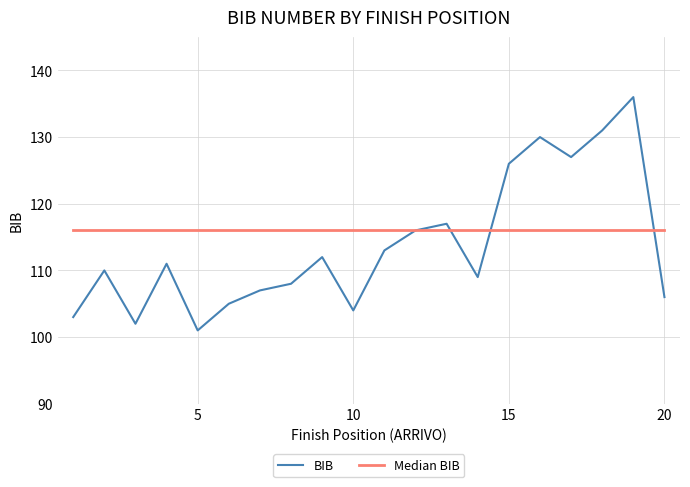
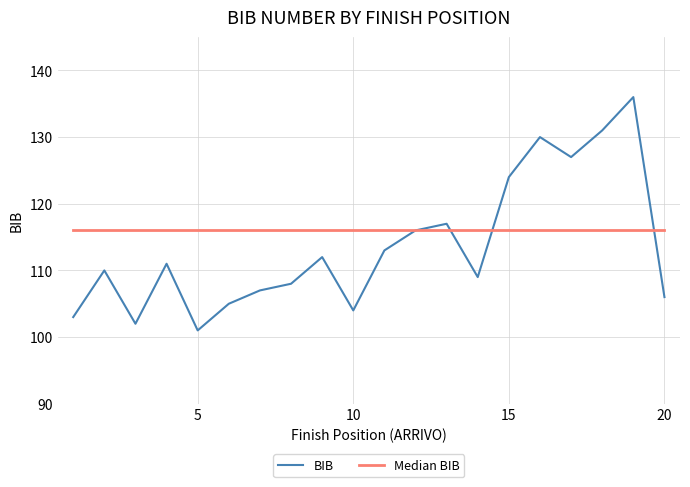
  {
    "BIB": {
      "5": 101,
      "10": 104,
-     "15": 126,
+     "15": 124,
      "20": 106
    },
    "Median BIB": {
      "5": 116,
      "10": 116,
      "15": 116,
      "20": 116
    }
  }
